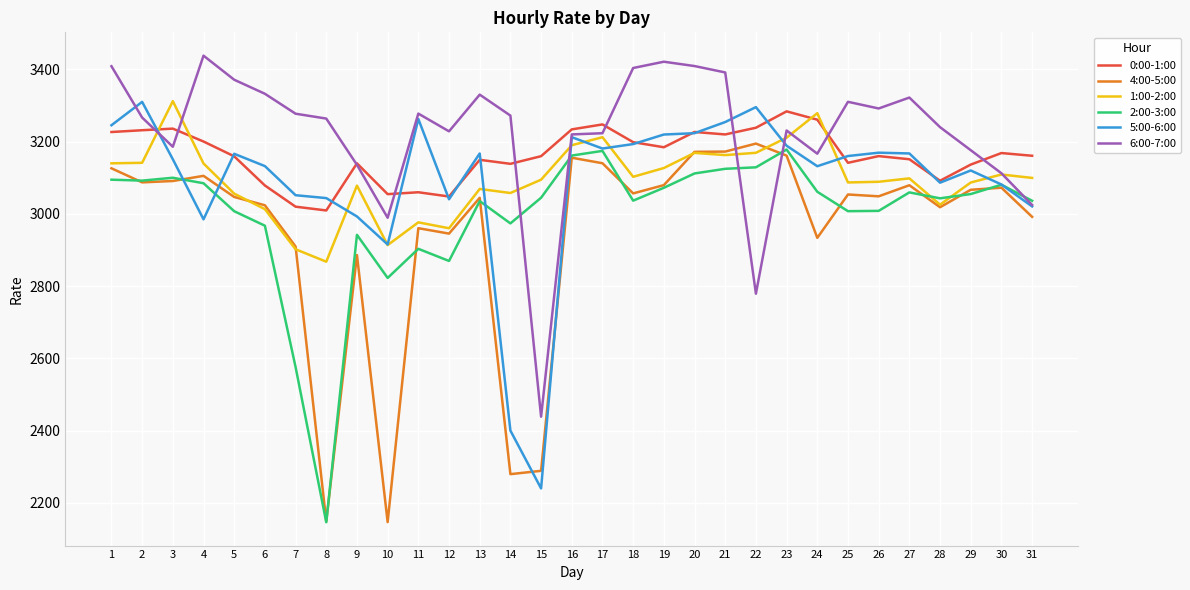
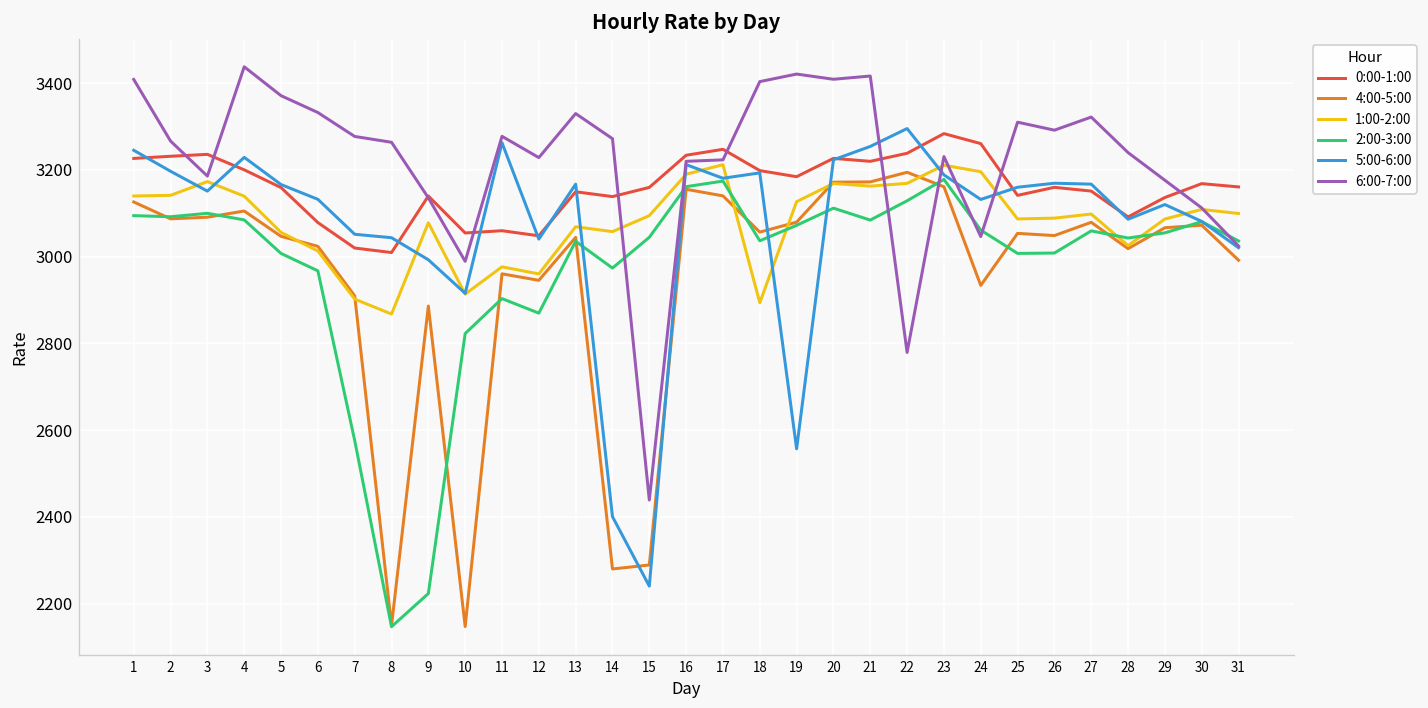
  {
    "1:00-2:00": {
      "1": 3140,
      "2": 3140,
-     "3": 3310,
+     "3": 3170,
      "4": 3140,
      "5": 3060,
      "6": 3010,
      "7": 2900,
      "8": 2870,
      "9": 3080,
      "11": 2980,
      "12": 2960,
      "13": 3070,
      "14": 3060,
      "15": 3090,
      "16": 3190,
      "17": 3210,
-     "18": 3100,
+     "18": 2890,
      "19": 3130,
      "21": 3160,
      "22": 3170,
      "23": 3210,
-     "24": 3280,
+     "24": 3200,
      "25": 3090,
      "26": 3090,
      "27": 3100,
      "28": 3030,
      "29": 3090,
      "31": 3100
    },
    "2:00-3:00": {
      "1": 3090,
      "3": 3100,
      "4": 3080,
      "5": 3010,
      "6": 2970,
      "7": 2580,
-     "9": 2940,
+     "9": 2220,
      "10": 2820,
      "11": 2900,
      "12": 2870,
      "13": 3040,
      "14": 2970,
      "15": 3040,
      "18": 3040,
      "19": 3070,
      "20": 3110,
-     "21": 3120,
+     "21": 3080,
      "22": 3130,
      "23": 3180,
      "24": 3060,
      "25": 3010,
      "26": 3010,
      "27": 3060,
      "28": 3040,
      "29": 3050,
      "31": 3040
    },
    "5:00-6:00": {
      "1": 3250,
-     "2": 3310,
+     "2": 3200,
      "3": 3150,
-     "4": 2980,
+     "4": 3230,
      "6": 3130,
      "7": 3050,
      "8": 3040,
      "9": 2990,
      "11": 3260,
      "12": 3040,
      "13": 3170,
      "14": 2400,
      "15": 2240,
      "16": 3210,
-     "19": 3220,
+     "19": 2560,
      "21": 3250,
      "22": 3300,
      "23": 3190,
      "24": 3130,
      "25": 3160,
      "26": 3170,
      "27": 3170,
      "29": 3120
    },
    "6:00-7:00": {
      "1": 3410,
      "2": 3270,
      "3": 3190,
      "4": 3440,
      "5": 3370,
      "6": 3330,
      "7": 3280,
      "8": 3260,
      "10": 2990,
      "11": 3280,
      "12": 3230,
      "13": 3330,
      "14": 3270,
      "15": 2440,
      "16": 3220,
      "17": 3220,
      "18": 3400,
      "19": 3420,
      "20": 3410,
-     "21": 3390,
+     "21": 3420,
      "22": 2780,
      "23": 3230,
-     "24": 3170,
+     "24": 3050,
      "25": 3310,
      "26": 3290,
      "27": 3320,
      "28": 3240,
      "29": 3180
    }
  }
